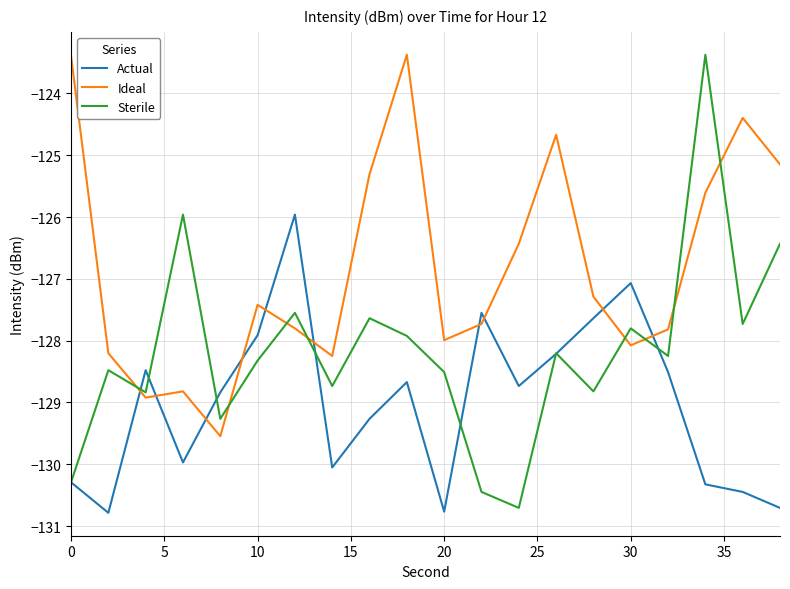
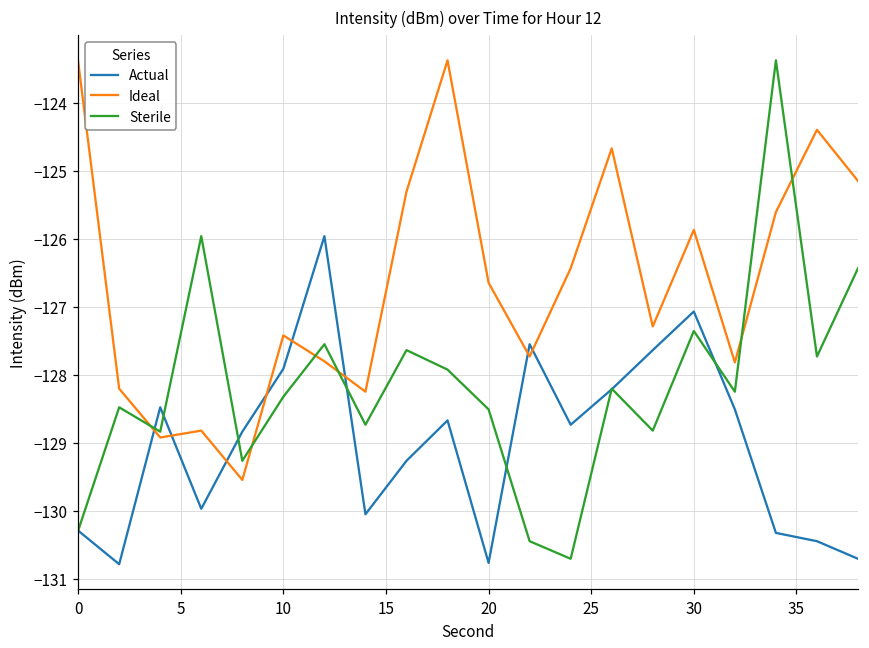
  {
    "Actual": {
      "10": -127.9,
      "20": -130.8,
      "30": -127.1
    },
    "Ideal": {
      "0": -123.4,
      "10": -127.4,
-     "20": -128.0,
-     "30": -128.1
+     "20": -126.6,
+     "30": -125.9
    },
    "Sterile": {
      "10": -128.3,
      "20": -128.5,
-     "30": -127.8
+     "30": -127.4
    }
  }
